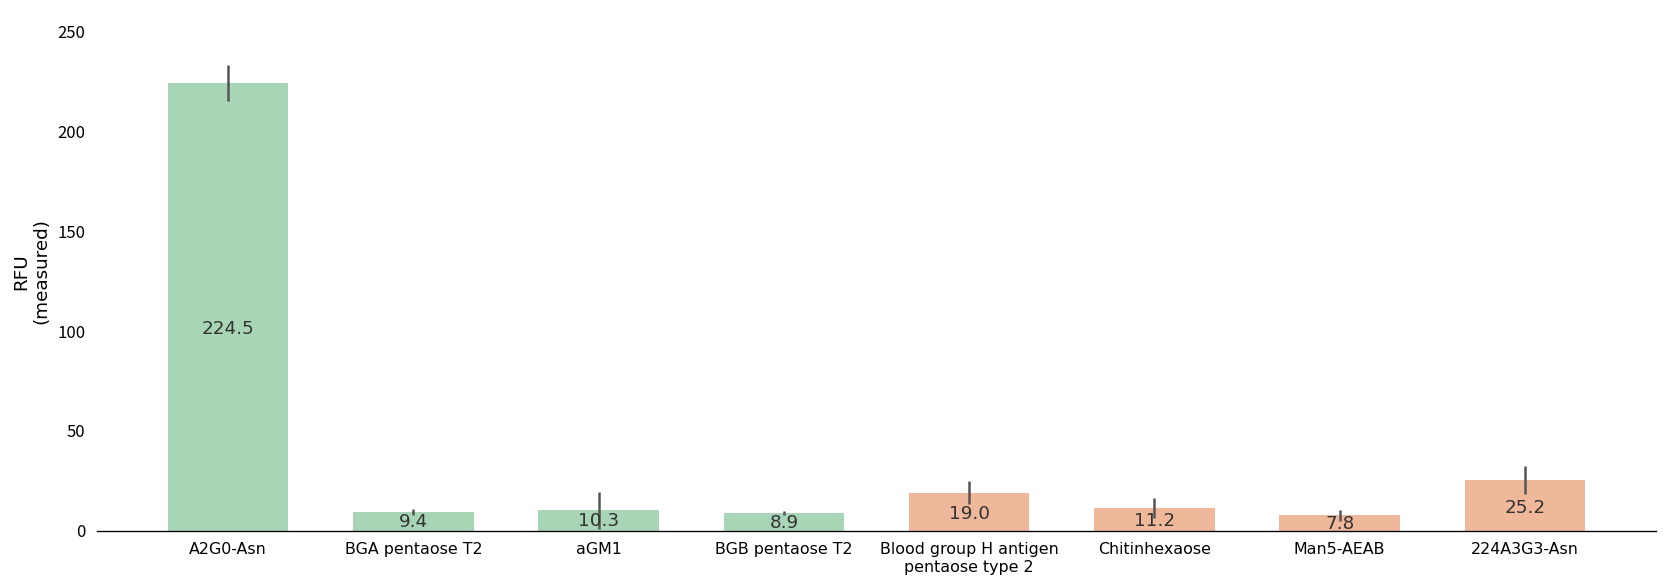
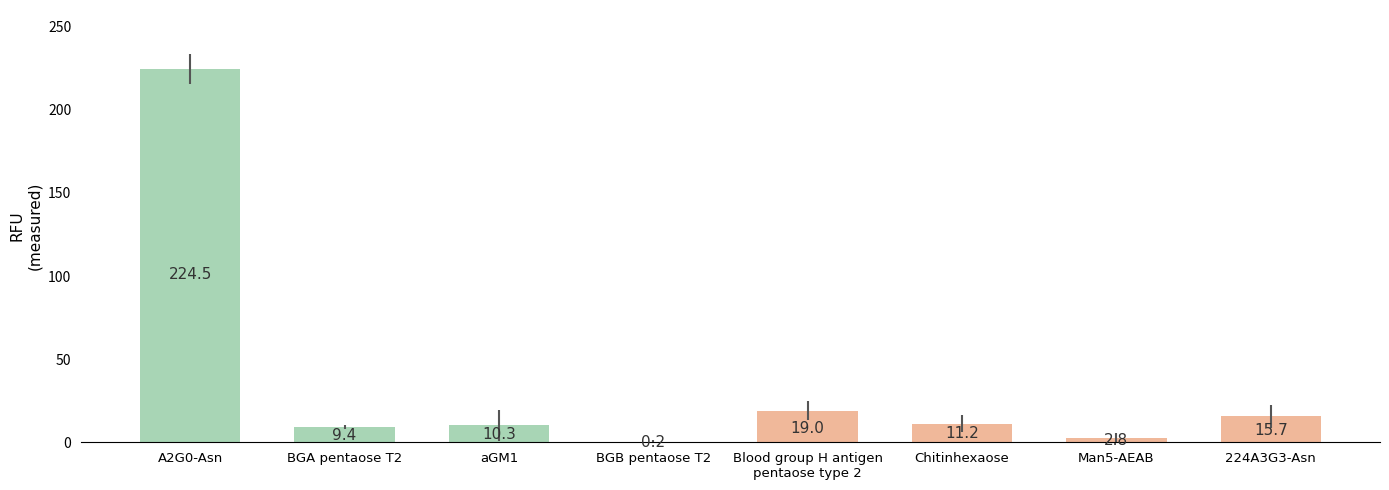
  {
    "A2G0-Asn": 224.5,
    "BGA pentaose T2": 9.4,
    "aGM1": 10.3,
-   "BGB pentaose T2": 8.9,
+   "BGB pentaose T2": 0.2,
    "Blood group H antigen pentaose type 2": 19.0,
    "Chitinhexaose": 11.2,
-   "Man5-AEAB": 7.8,
-   "224A3G3-Asn": 25.2
+   "Man5-AEAB": 2.8,
+   "224A3G3-Asn": 15.7
  }
